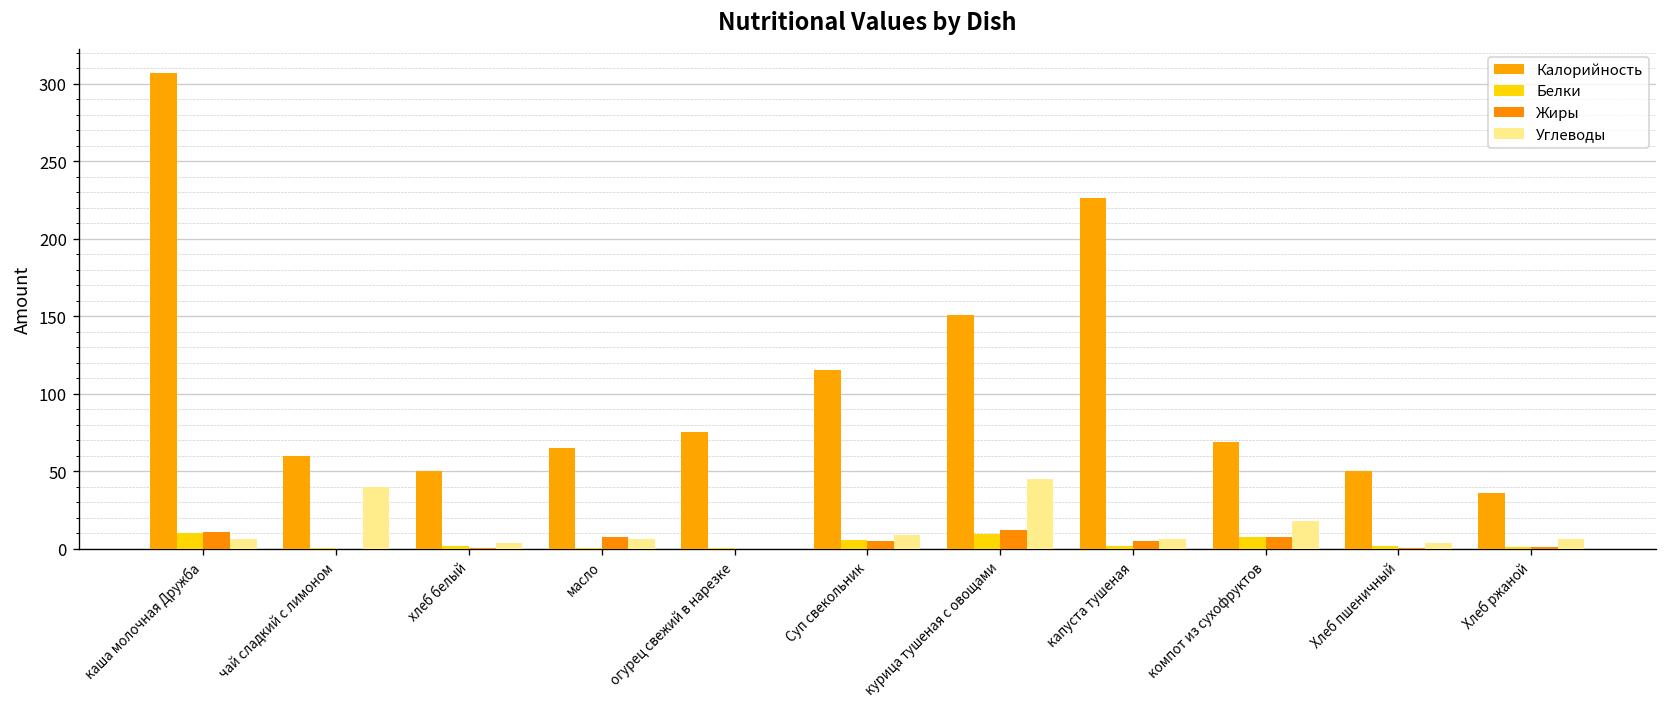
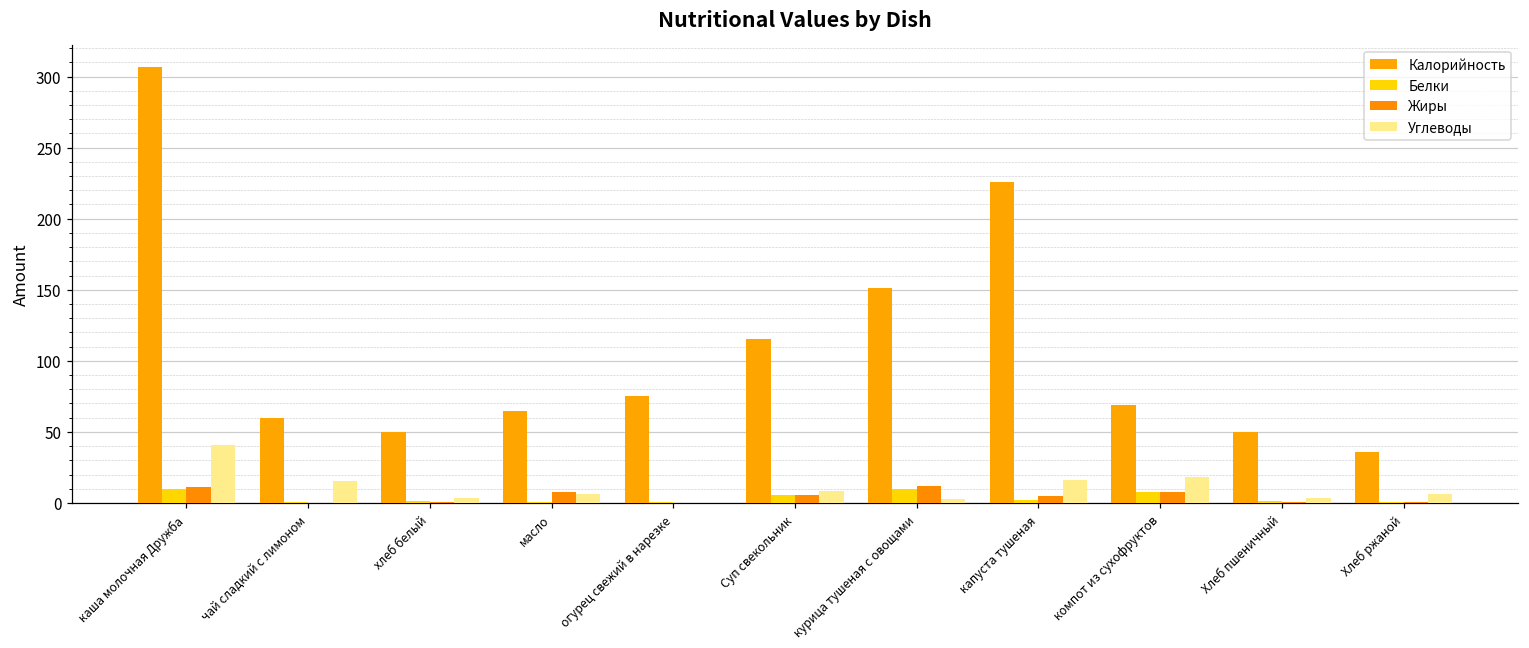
  {
    "Углеводы": {
-     "каша молочная Дружба": 6,
-     "чай сладкий с лимоном": 40,
+     "каша молочная Дружба": 41,
+     "чай сладкий с лимоном": 15,
      "хлеб белый": 4,
      "масло": 6,
      "Суп свекольник": 9,
-     "курица тушеная с овощами": 45,
-     "капуста тушеная": 6,
+     "курица тушеная с овощами": 3,
+     "капуста тушеная": 16,
      "компот из сухофруктов": 18,
      "Хлеб пшеничный": 3,
      "Хлеб ржаной": 7
    }
  }
